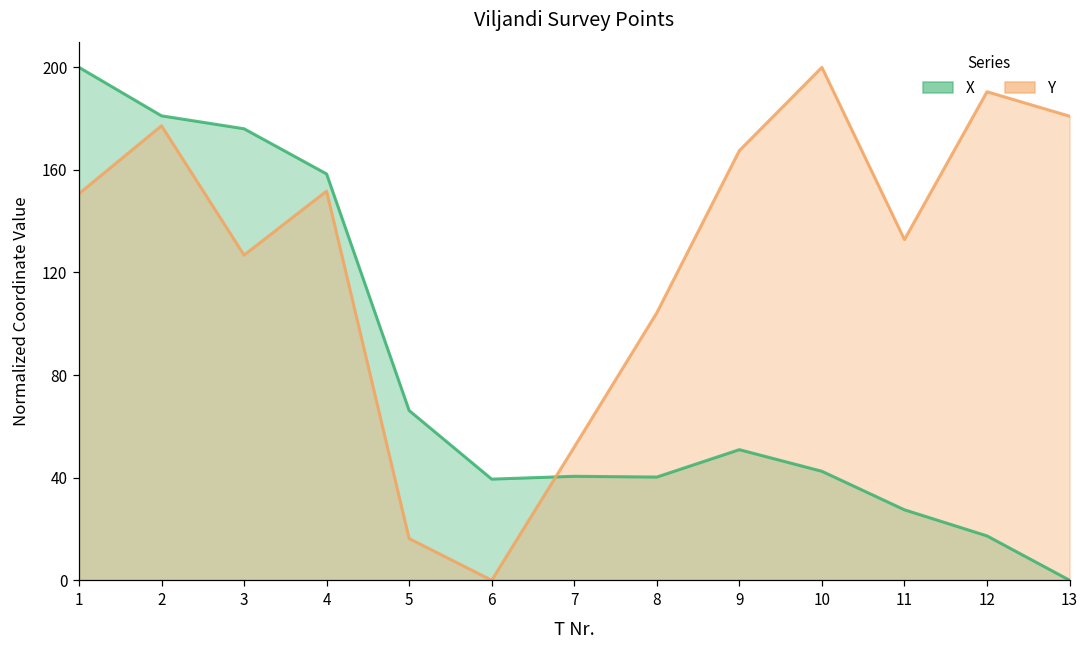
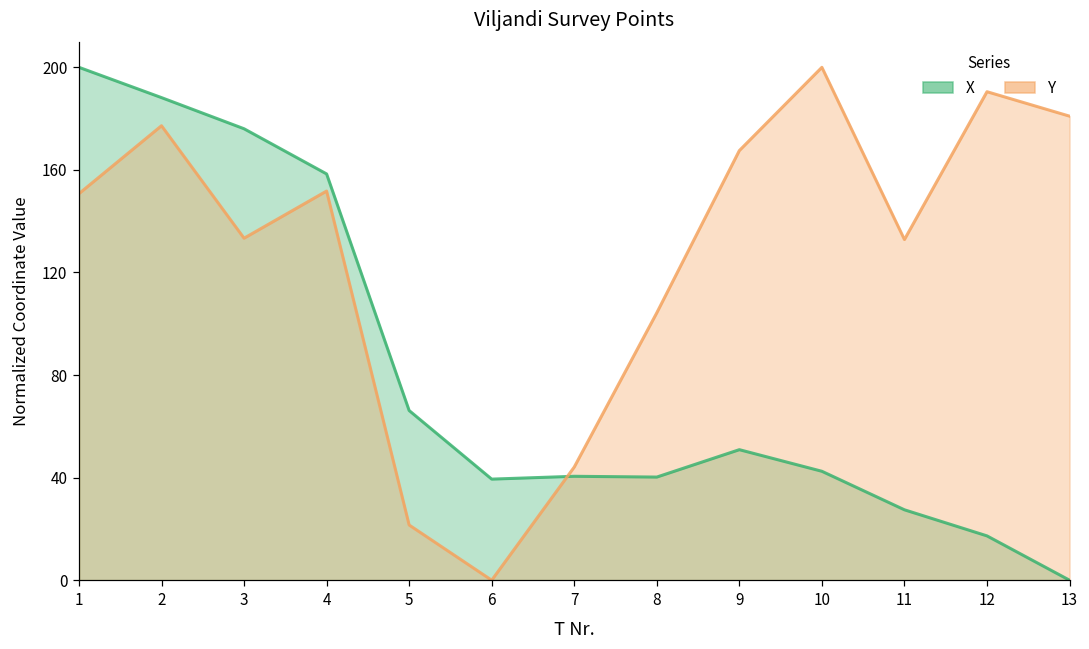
  {
    "X": {
      "1": 200,
-     "2": 181,
+     "2": 188,
      "3": 176,
      "4": 158,
      "5": 66,
      "6": 39,
      "7": 41,
      "8": 40,
      "9": 51,
      "10": 42,
      "11": 27,
      "12": 17,
      "13": 0
    },
    "Y": {
      "1": 151,
      "2": 177,
-     "3": 127,
+     "3": 133,
      "4": 152,
-     "5": 16,
+     "5": 22,
      "6": 0,
-     "7": 52,
+     "7": 44,
      "8": 104,
      "9": 168,
      "10": 200,
      "11": 133,
      "12": 190,
      "13": 181
    }
  }
